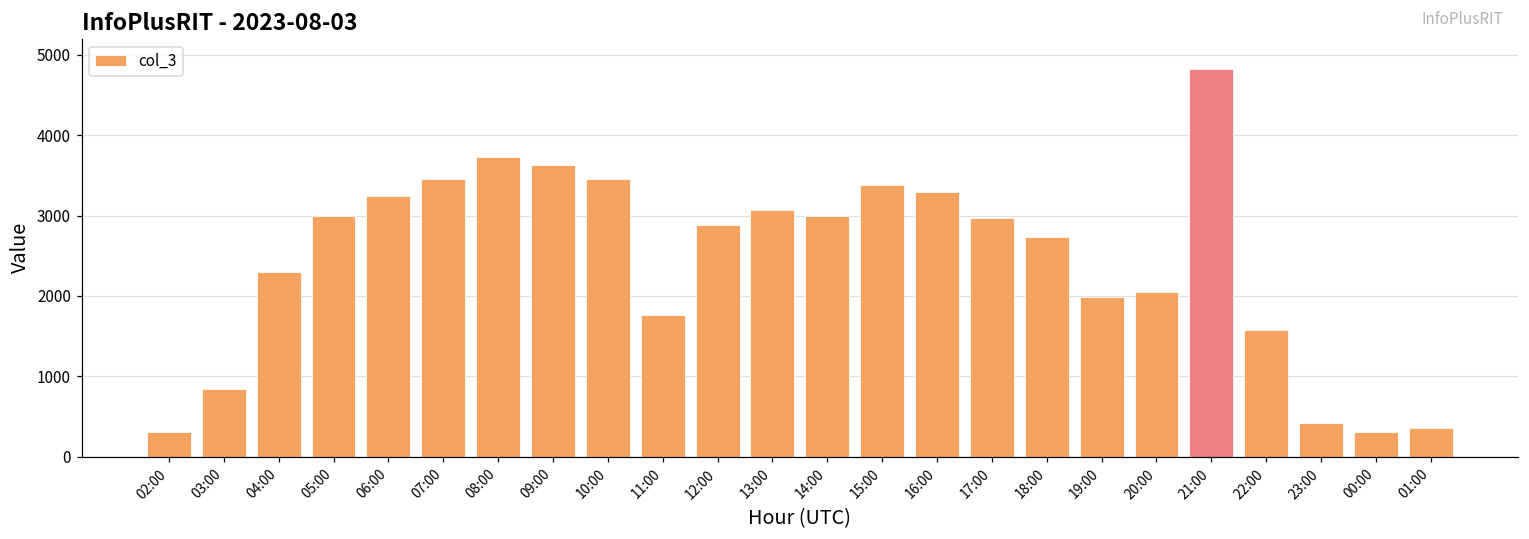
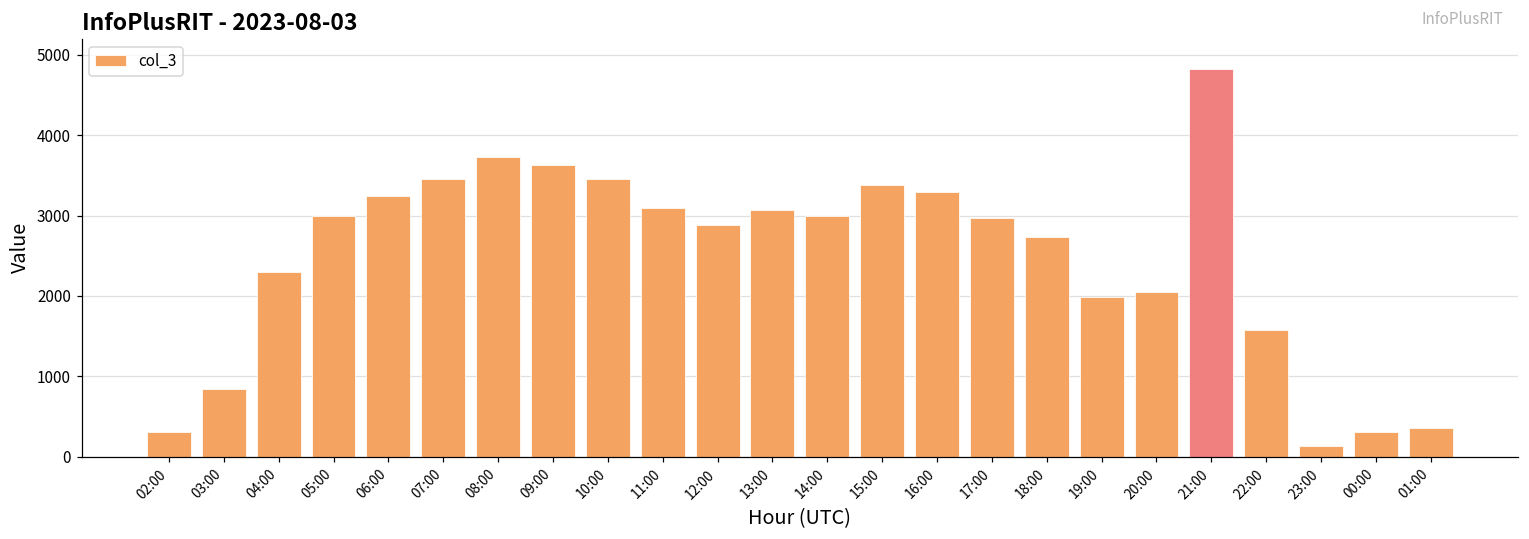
  {
    "02:00": 300,
    "03:00": 800,
    "04:00": 2300,
    "05:00": 3000,
    "06:00": 3200,
    "07:00": 3500,
    "08:00": 3700,
    "09:00": 3600,
    "10:00": 3500,
-   "11:00": 1800,
+   "11:00": 3100,
    "12:00": 2900,
    "13:00": 3100,
    "14:00": 3000,
    "15:00": 3400,
    "16:00": 3300,
    "17:00": 3000,
    "18:00": 2700,
    "19:00": 2000,
    "20:00": 2000,
    "21:00": 4800,
    "22:00": 1600,
-   "23:00": 400,
+   "23:00": 100,
    "00:00": 300,
    "01:00": 400
  }
